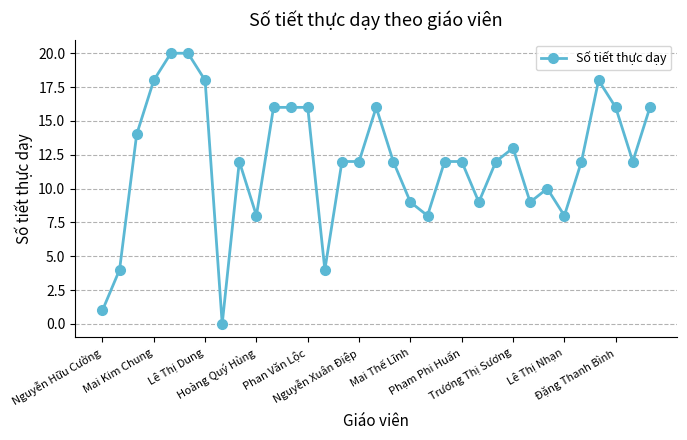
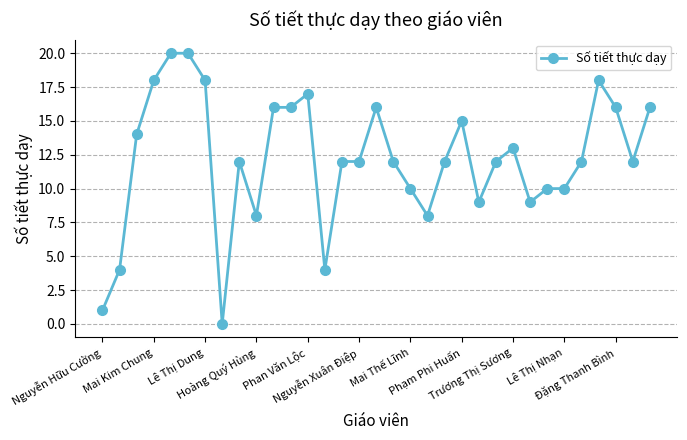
  {
    "Nguyễn Hữu Cường": 1,
    "Mai Kim Chung": 18,
    "Lê Thị Dung": 18,
    "Hoàng Quý Hùng": 8,
-   "Phan Văn Lộc": 16,
+   "Phan Văn Lộc": 17,
    "Nguyễn Xuân Điệp": 12,
-   "Mai Thế Lĩnh": 9,
-   "Phạm Phi Huấn": 12,
+   "Mai Thế Lĩnh": 10,
+   "Phạm Phi Huấn": 15,
    "Trương Thị Sương": 13,
-   "Lê Thị Nhạn": 8,
+   "Lê Thị Nhạn": 10,
    "Đặng Thanh Bình": 16
  }
